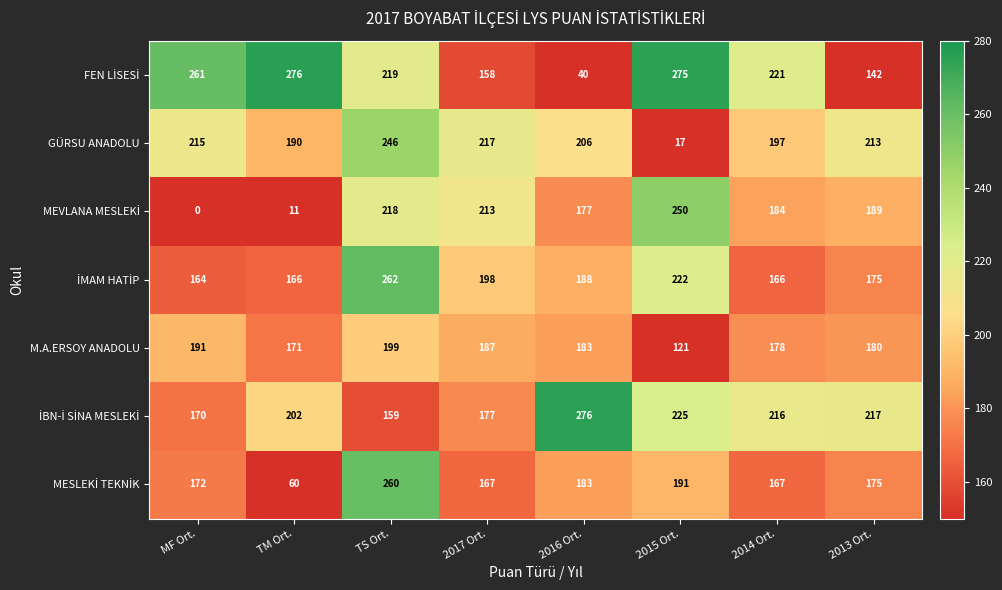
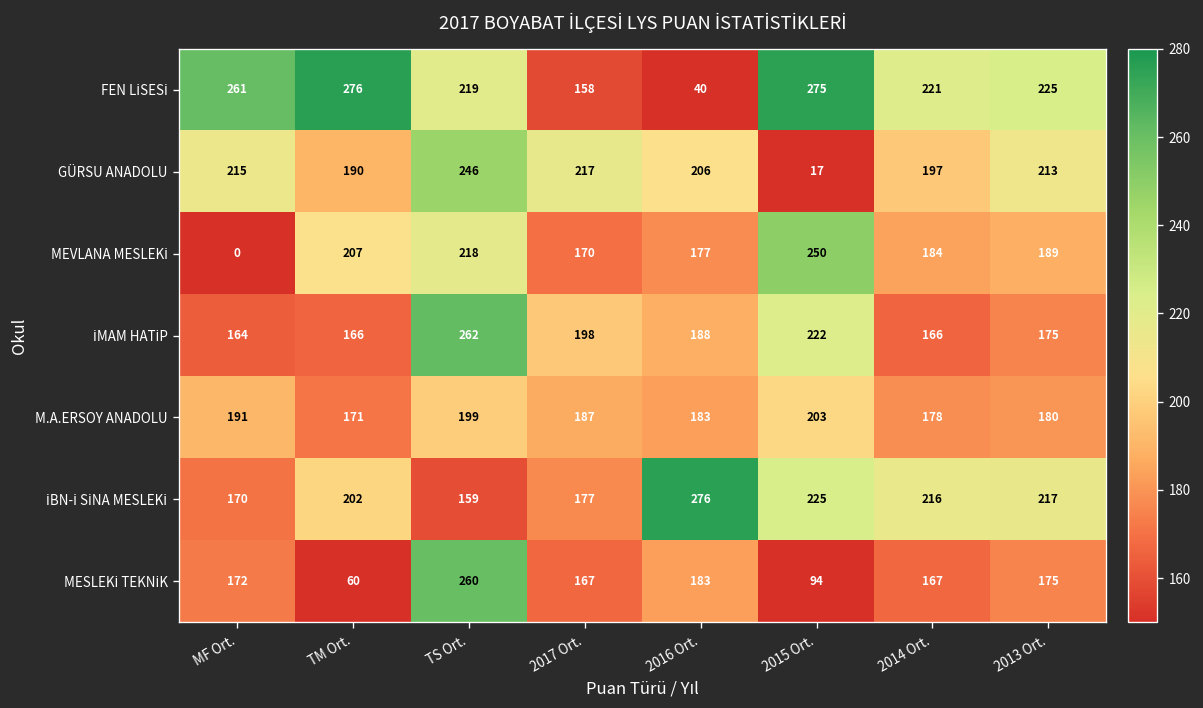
  {
    "FEN LİSESİ": {
      "MF Ort.": 261,
      "TM Ort.": 276,
      "TS Ort.": 219,
      "2017 Ort.": 158,
      "2016 Ort.": 40,
      "2015 Ort.": 275,
      "2014 Ort.": 221,
-     "2013 Ort.": 142
+     "2013 Ort.": 225
    },
    "GÜRSU ANADOLU": {
      "MF Ort.": 215,
      "TM Ort.": 190,
      "TS Ort.": 246,
      "2017 Ort.": 217,
      "2016 Ort.": 206,
      "2015 Ort.": 17,
      "2014 Ort.": 197,
      "2013 Ort.": 213
    },
    "MEVLANA MESLEKİ": {
      "MF Ort.": 0,
-     "TM Ort.": 11,
+     "TM Ort.": 207,
      "TS Ort.": 218,
-     "2017 Ort.": 213,
+     "2017 Ort.": 170,
      "2016 Ort.": 177,
      "2015 Ort.": 250,
      "2014 Ort.": 184,
      "2013 Ort.": 189
    },
    "İMAM HATİP": {
      "MF Ort.": 164,
      "TM Ort.": 166,
      "TS Ort.": 262,
      "2017 Ort.": 198,
      "2016 Ort.": 188,
      "2015 Ort.": 222,
      "2014 Ort.": 166,
      "2013 Ort.": 175
    },
    "M.A.ERSOY ANADOLU": {
      "MF Ort.": 191,
      "TM Ort.": 171,
      "TS Ort.": 199,
      "2017 Ort.": 187,
      "2016 Ort.": 183,
-     "2015 Ort.": 121,
+     "2015 Ort.": 203,
      "2014 Ort.": 178,
      "2013 Ort.": 180
    },
    "İBN-İ SİNA MESLEKİ": {
      "MF Ort.": 170,
      "TM Ort.": 202,
      "TS Ort.": 159,
      "2017 Ort.": 177,
      "2016 Ort.": 276,
      "2015 Ort.": 225,
      "2014 Ort.": 216,
      "2013 Ort.": 217
    },
    "MESLEKİ TEKNİK": {
      "MF Ort.": 172,
      "TM Ort.": 60,
      "TS Ort.": 260,
      "2017 Ort.": 167,
      "2016 Ort.": 183,
-     "2015 Ort.": 191,
+     "2015 Ort.": 94,
      "2014 Ort.": 167,
      "2013 Ort.": 175
    }
  }
